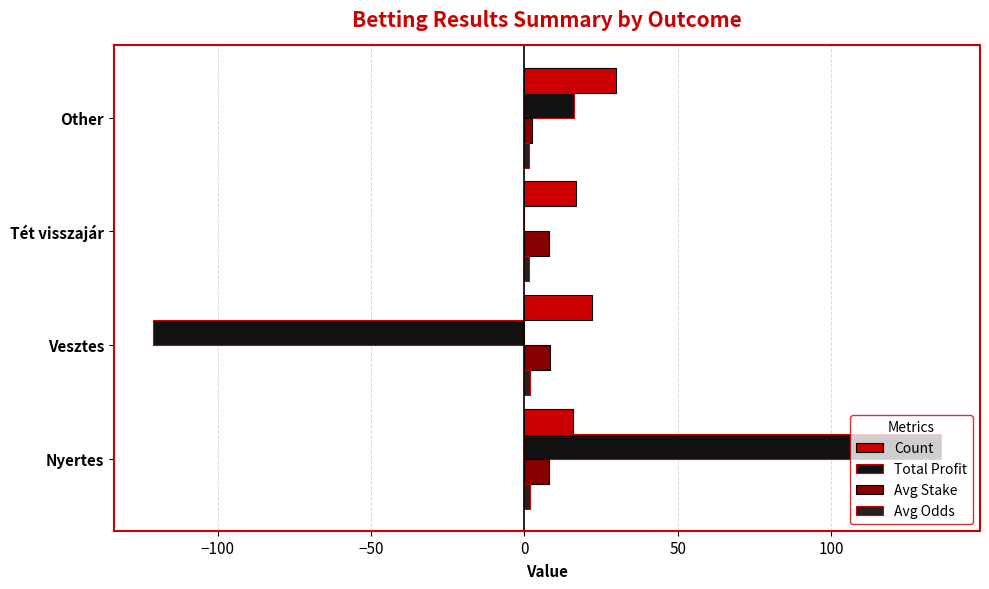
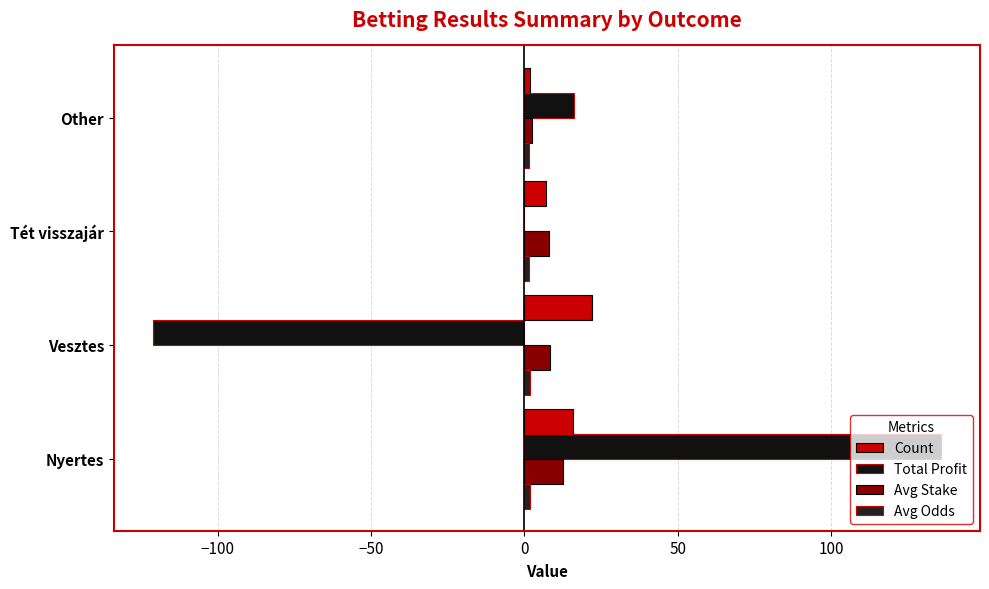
  {
    "Count": {
-     "Other": 30,
-     "Tét visszajár": 17,
+     "Other": 2,
+     "Tét visszajár": 7,
      "Vesztes": 22,
      "Nyertes": 16
    },
    "Avg Stake": {
      "Other": 3,
      "Tét visszajár": 8,
      "Vesztes": 9,
-     "Nyertes": 8
+     "Nyertes": 13
    }
  }
